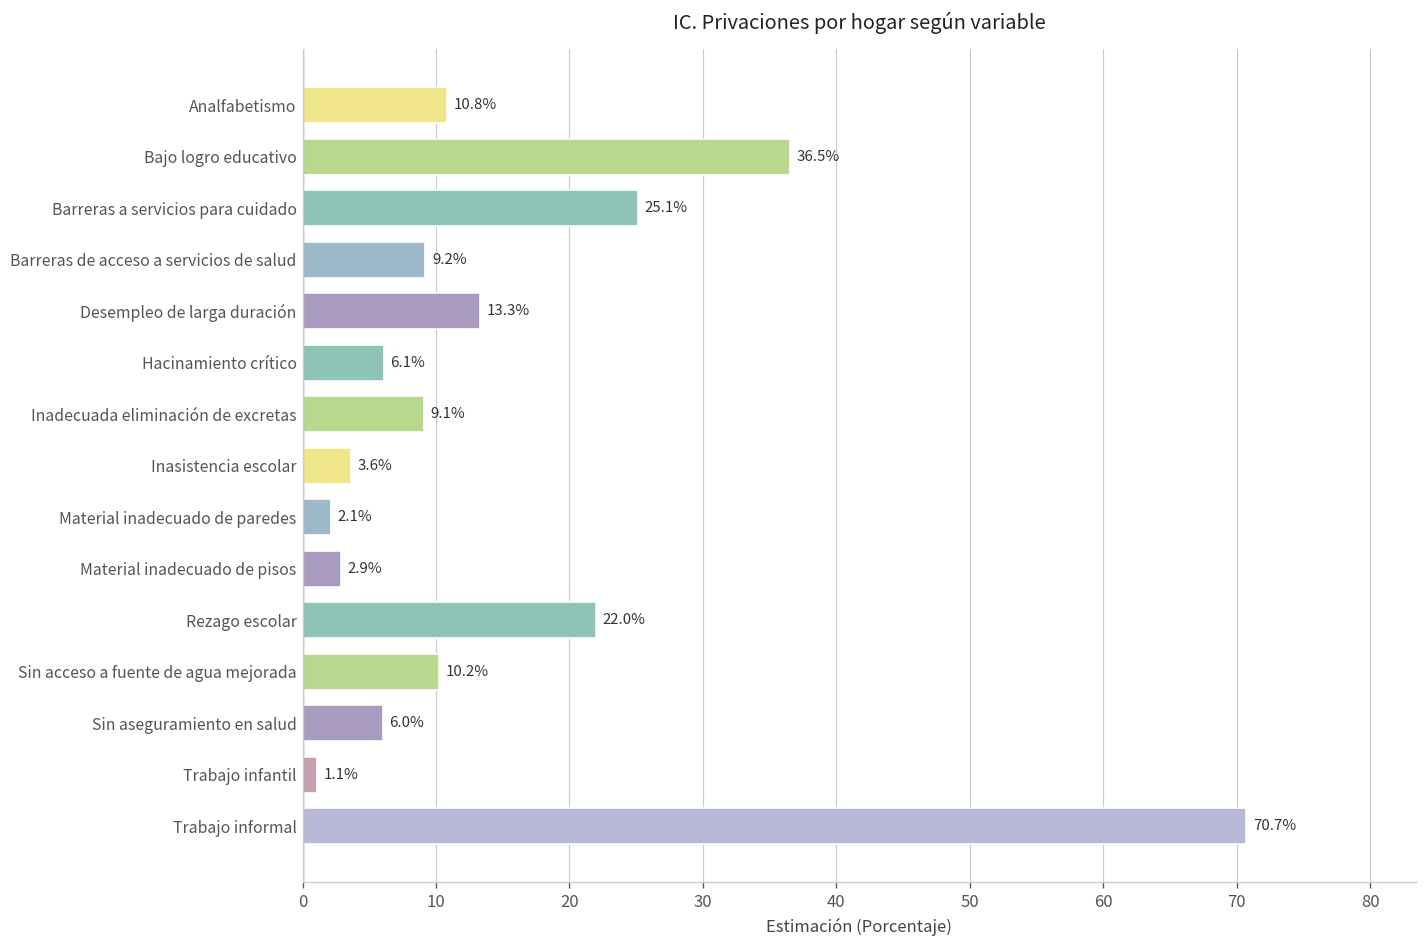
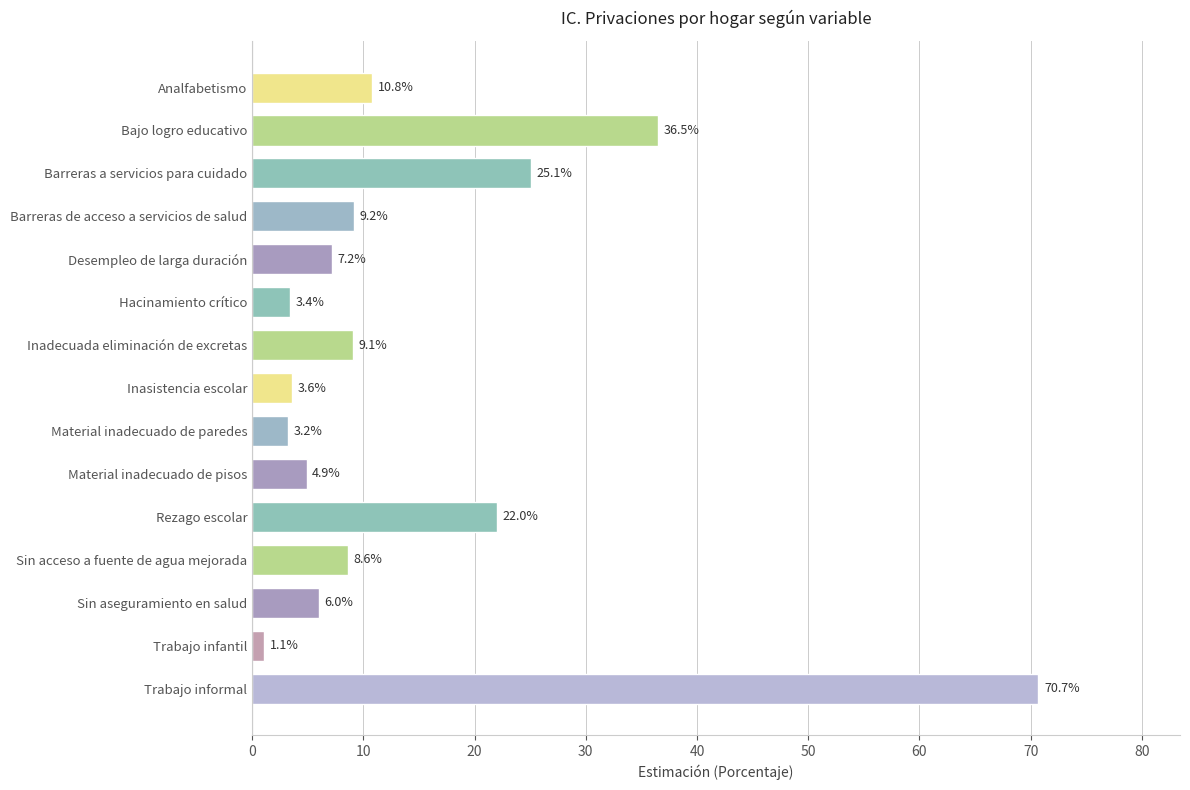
  {
    "Analfabetismo": "10.8%",
    "Bajo logro educativo": "36.5%",
    "Barreras a servicios para cuidado": "25.1%",
    "Barreras de acceso a servicios de salud": "9.2%",
-   "Desempleo de larga duración": "13.3%",
-   "Hacinamiento crítico": "6.1%",
+   "Desempleo de larga duración": "7.2%",
+   "Hacinamiento crítico": "3.4%",
    "Inadecuada eliminación de excretas": "9.1%",
    "Inasistencia escolar": "3.6%",
-   "Material inadecuado de paredes": "2.1%",
-   "Material inadecuado de pisos": "2.9%",
+   "Material inadecuado de paredes": "3.2%",
+   "Material inadecuado de pisos": "4.9%",
    "Rezago escolar": "22.0%",
-   "Sin acceso a fuente de agua mejorada": "10.2%",
+   "Sin acceso a fuente de agua mejorada": "8.6%",
    "Sin aseguramiento en salud": "6.0%",
    "Trabajo infantil": "1.1%",
    "Trabajo informal": "70.7%"
  }
